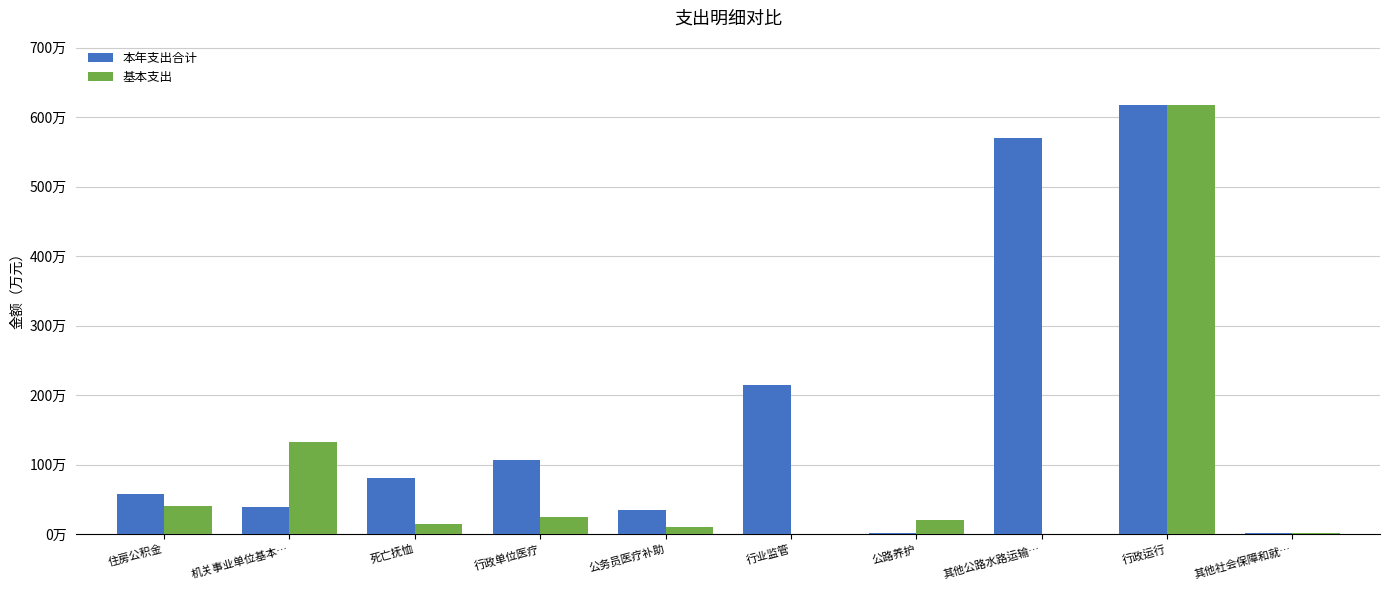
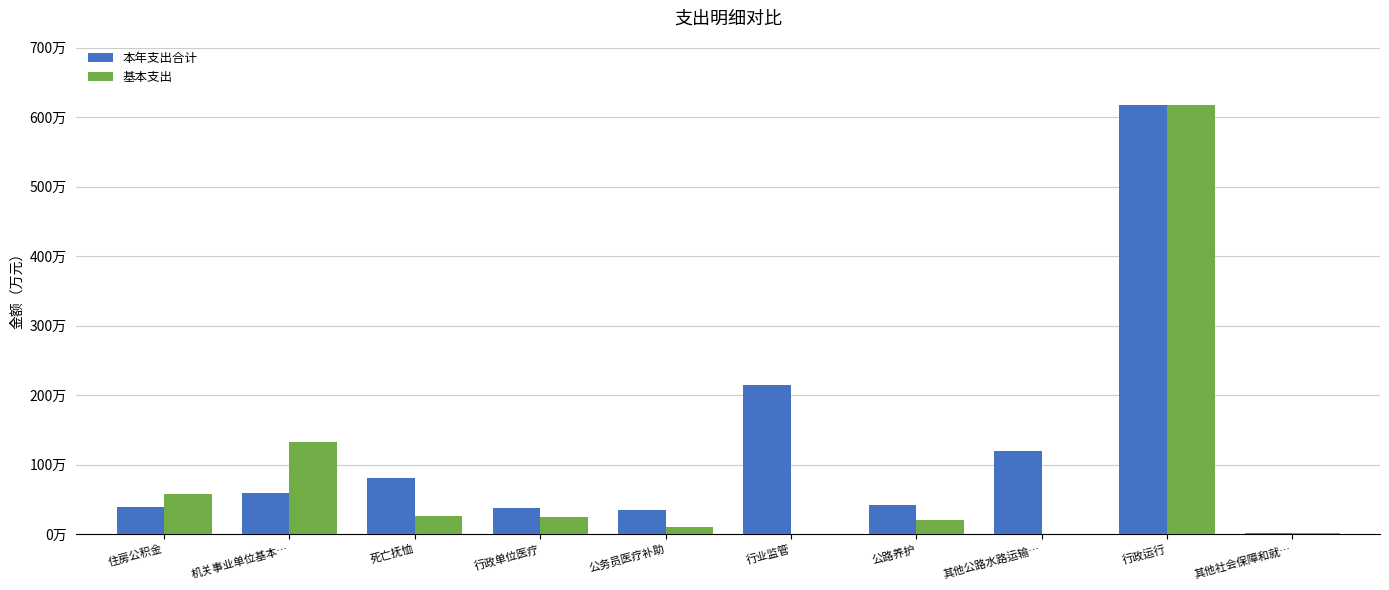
  {
    "本年支出合计": {
-     "住房公积金": "60万",
-     "机关事业单位基本…": "40万",
+     "住房公积金": "40万",
+     "机关事业单位基本…": "60万",
      "死亡抚恤": "80万",
-     "行政单位医疗": "110万",
+     "行政单位医疗": "40万",
      "公务员医疗补助": "30万",
      "行业监管": "210万",
-     "公路养护": "0万",
-     "其他公路水路运输…": "570万",
+     "公路养护": "40万",
+     "其他公路水路运输…": "120万",
      "行政运行": "620万"
    },
    "基本支出": {
-     "住房公积金": "40万",
+     "住房公积金": "60万",
      "机关事业单位基本…": "130万",
-     "死亡抚恤": "10万",
+     "死亡抚恤": "30万",
      "行政单位医疗": "20万",
      "公务员医疗补助": "10万",
      "行业监管": "0万",
      "公路养护": "20万",
      "其他公路水路运输…": "0万",
      "行政运行": "620万"
    }
  }
